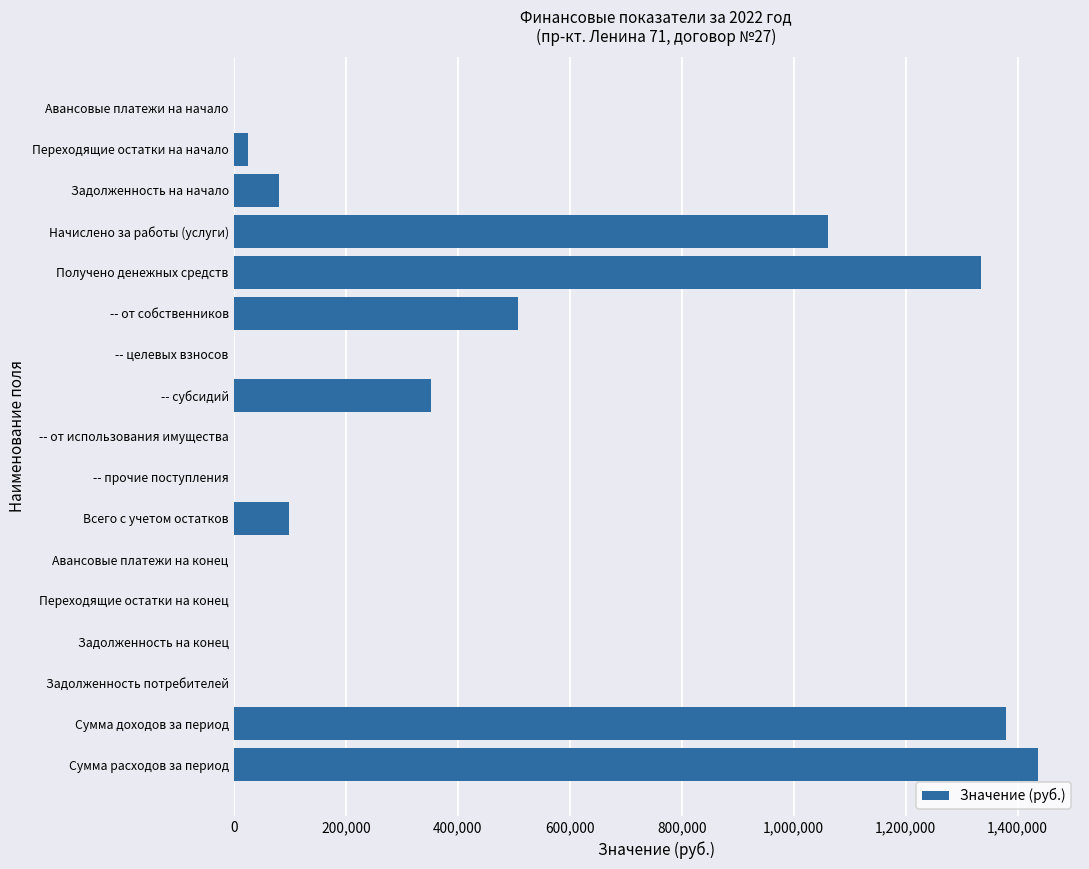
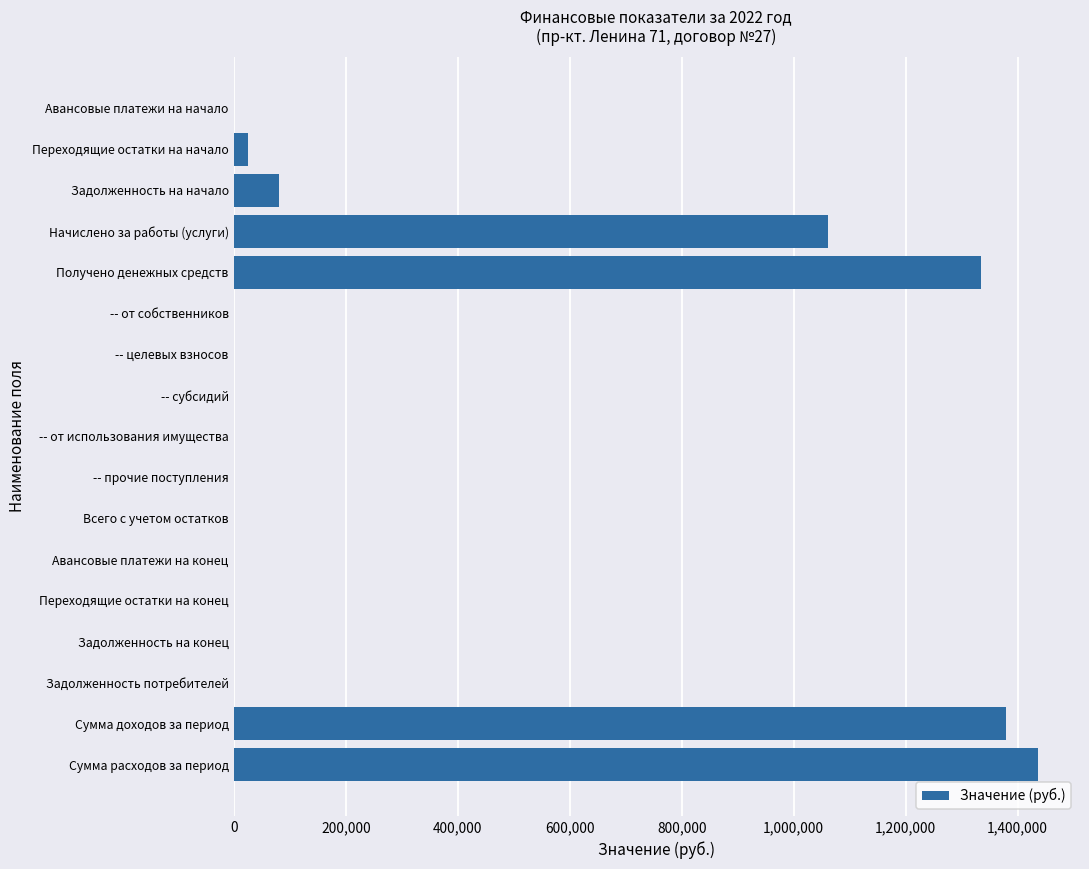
  {
    "Авансовые платежи на начало": "0",
    "Переходящие остатки на начало": "20,000",
    "Задолженность на начало": "80,000",
    "Начислено за работы (услуги)": "1,060,000",
    "Получено денежных средств": "1,330,000",
-   "-- от собственников": "510,000",
+   "-- от собственников": "0",
    "-- целевых взносов": "0",
-   "-- субсидий": "350,000",
+   "-- субсидий": "0",
    "-- от использования имущества": "0",
    "-- прочие поступления": "0",
-   "Всего с учетом остатков": "100,000",
+   "Всего с учетом остатков": "0",
    "Авансовые платежи на конец": "0",
    "Переходящие остатки на конец": "0",
    "Задолженность на конец": "0",
    "Задолженность потребителей": "0",
    "Сумма доходов за период": "1,380,000",
    "Сумма расходов за период": "1,440,000"
  }
